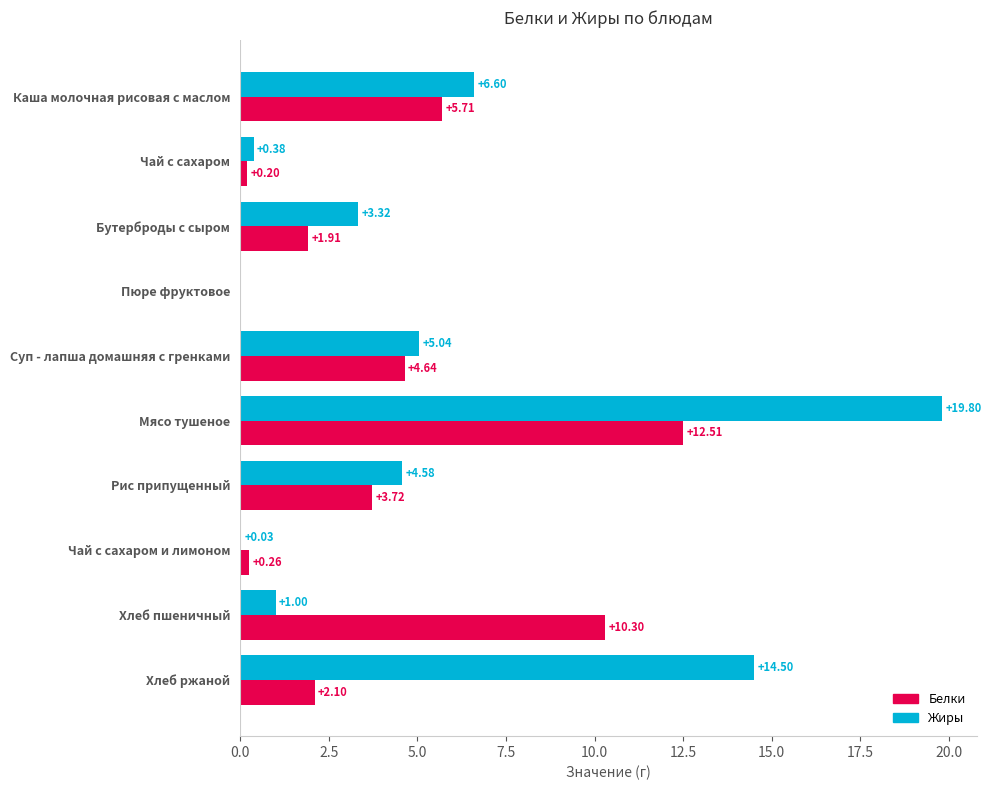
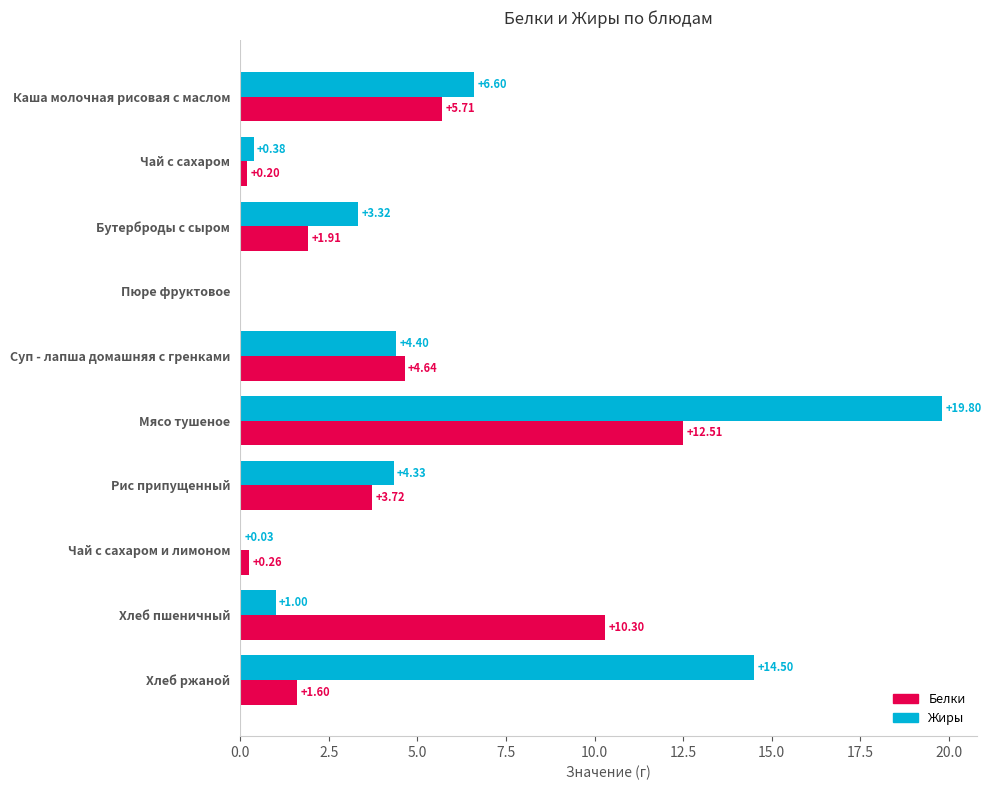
  {
    "Белки": {
      "Каша молочная рисовая с маслом": "+5.71",
      "Чай с сахаром": "+0.20",
      "Бутерброды с сыром": "+1.91",
      "Суп - лапша домашняя с гренками": "+4.64",
      "Мясо тушеное": "+12.51",
      "Рис припущенный": "+3.72",
      "Чай с сахаром и лимоном": "+0.26",
      "Хлеб пшеничный": "+10.30",
-     "Хлеб ржаной": "+2.10"
+     "Хлеб ржаной": "+1.60"
    },
    "Жиры": {
      "Каша молочная рисовая с маслом": "+6.60",
      "Чай с сахаром": "+0.38",
      "Бутерброды с сыром": "+3.32",
-     "Суп - лапша домашняя с гренками": "+5.04",
+     "Суп - лапша домашняя с гренками": "+4.40",
      "Мясо тушеное": "+19.80",
-     "Рис припущенный": "+4.58",
+     "Рис припущенный": "+4.33",
      "Чай с сахаром и лимоном": "+0.03",
      "Хлеб пшеничный": "+1.00",
      "Хлеб ржаной": "+14.50"
    }
  }
